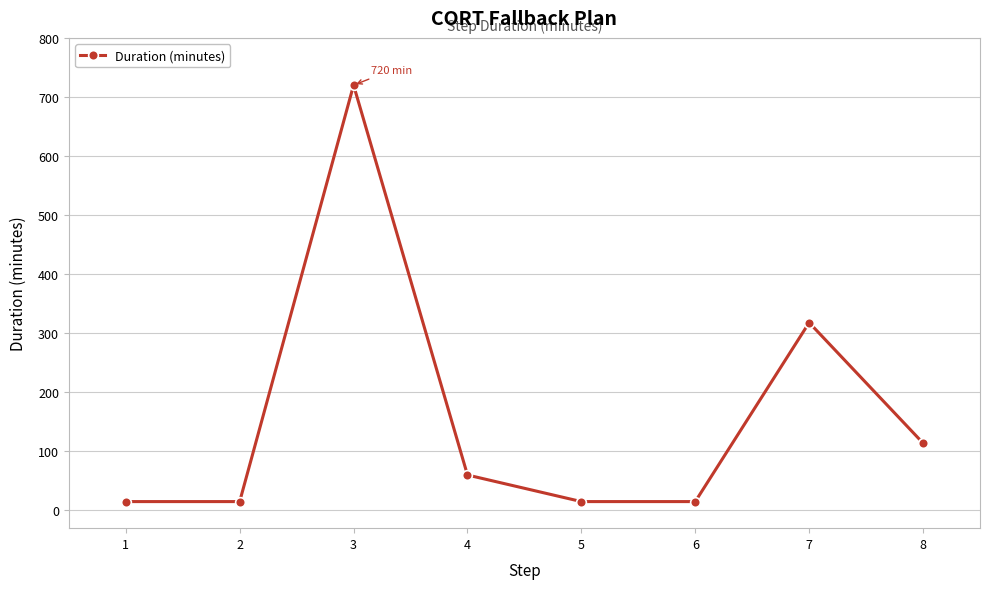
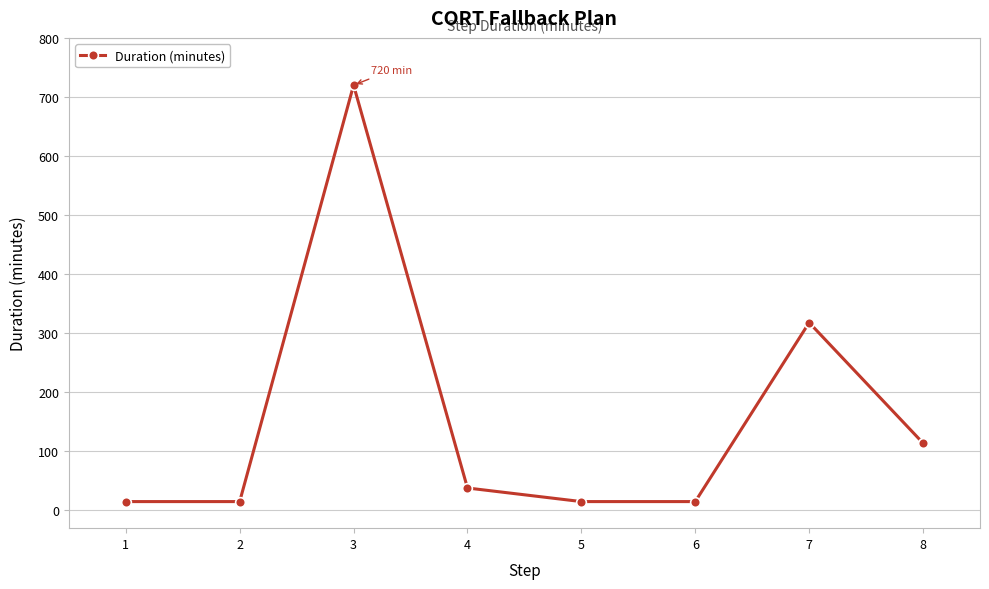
  {
    "1": 20,
    "2": 20,
-   "4": 60,
+   "4": 40,
    "5": 20,
    "6": 20,
    "7": 320,
    "8": 110
  }
